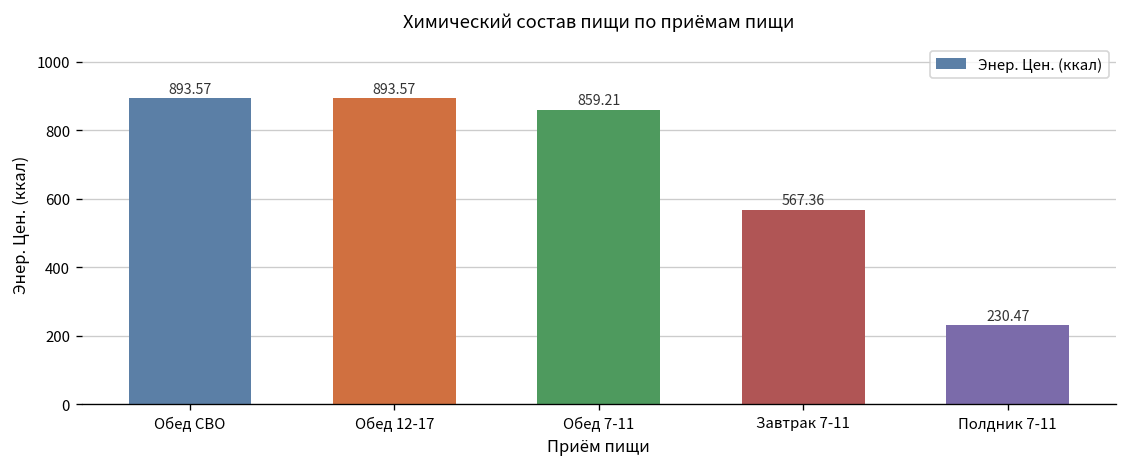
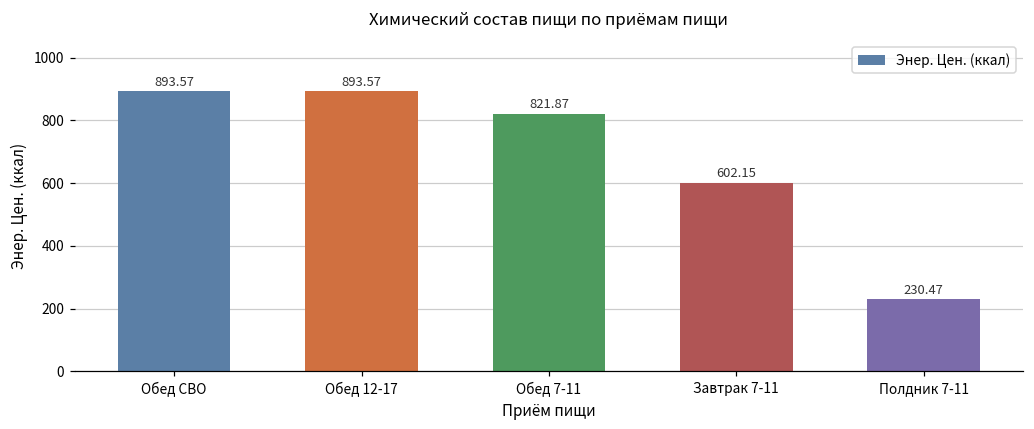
  {
    "Обед СВО": 893.57,
    "Обед 12-17": 893.57,
-   "Обед 7-11": 859.21,
-   "Завтрак 7-11": 567.36,
+   "Обед 7-11": 821.87,
+   "Завтрак 7-11": 602.15,
    "Полдник 7-11": 230.47
  }
